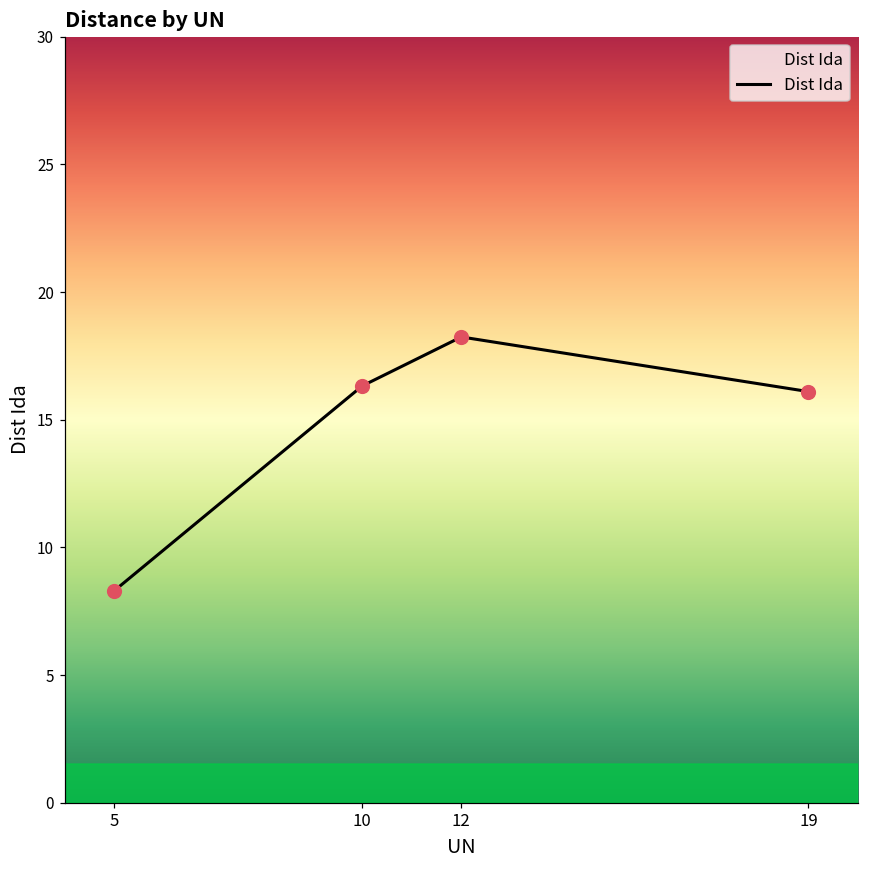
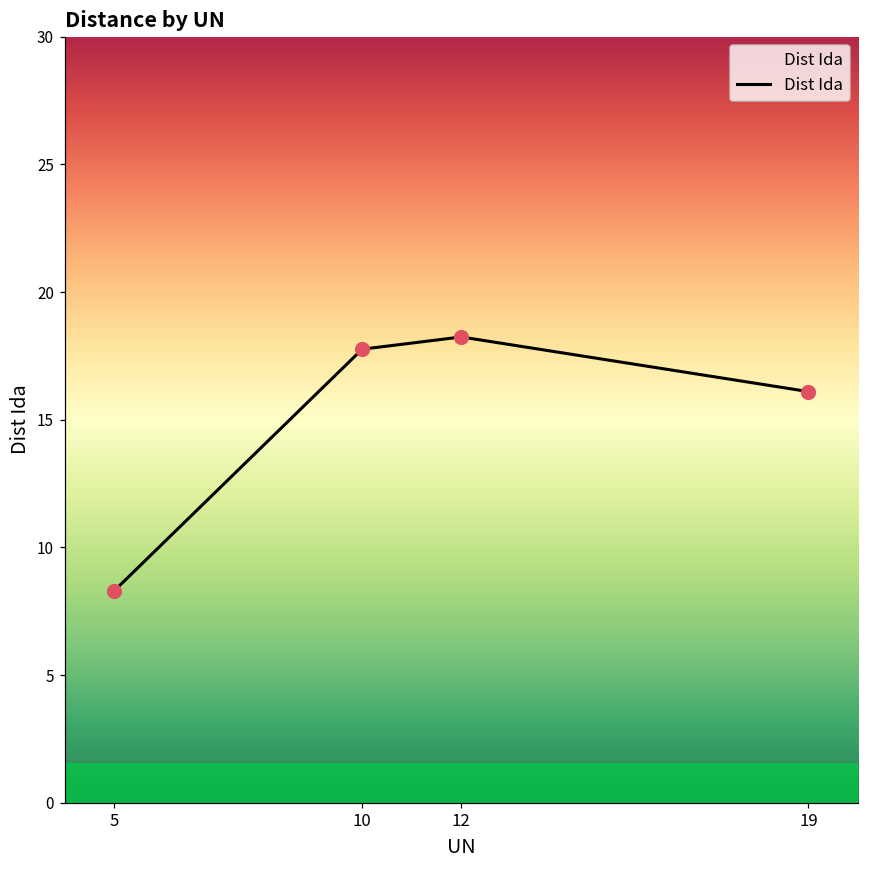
  {
    "5": 8.3,
-   "10": 16.3,
+   "10": 17.8,
    "12": 18.2,
    "19": 16.1
  }
